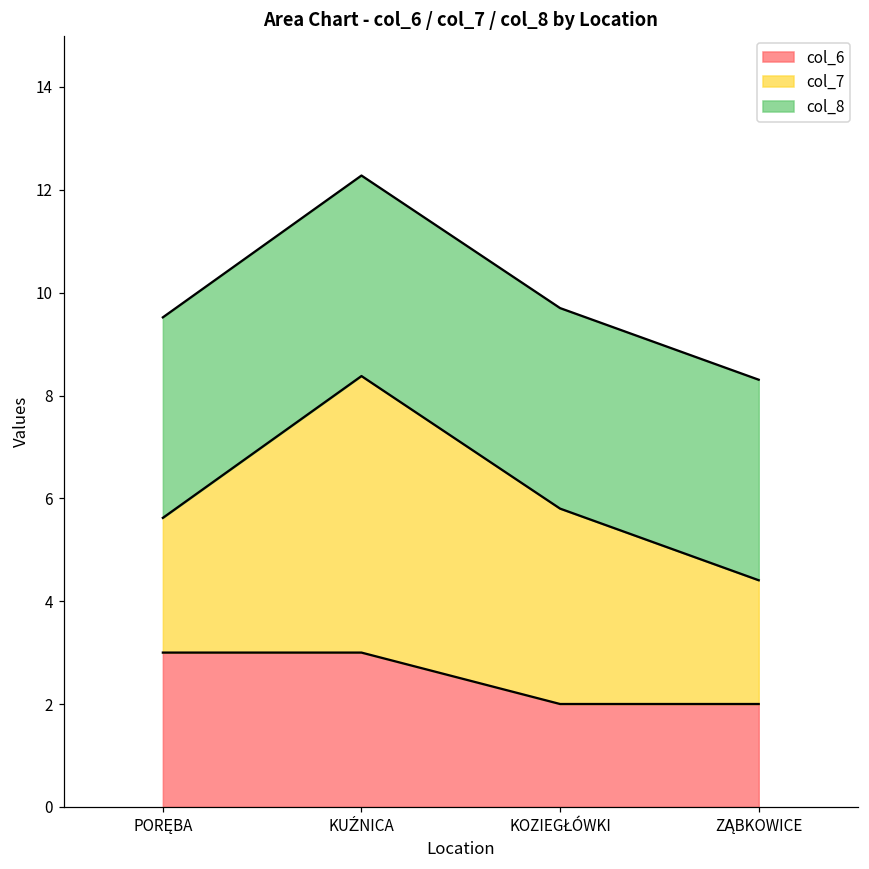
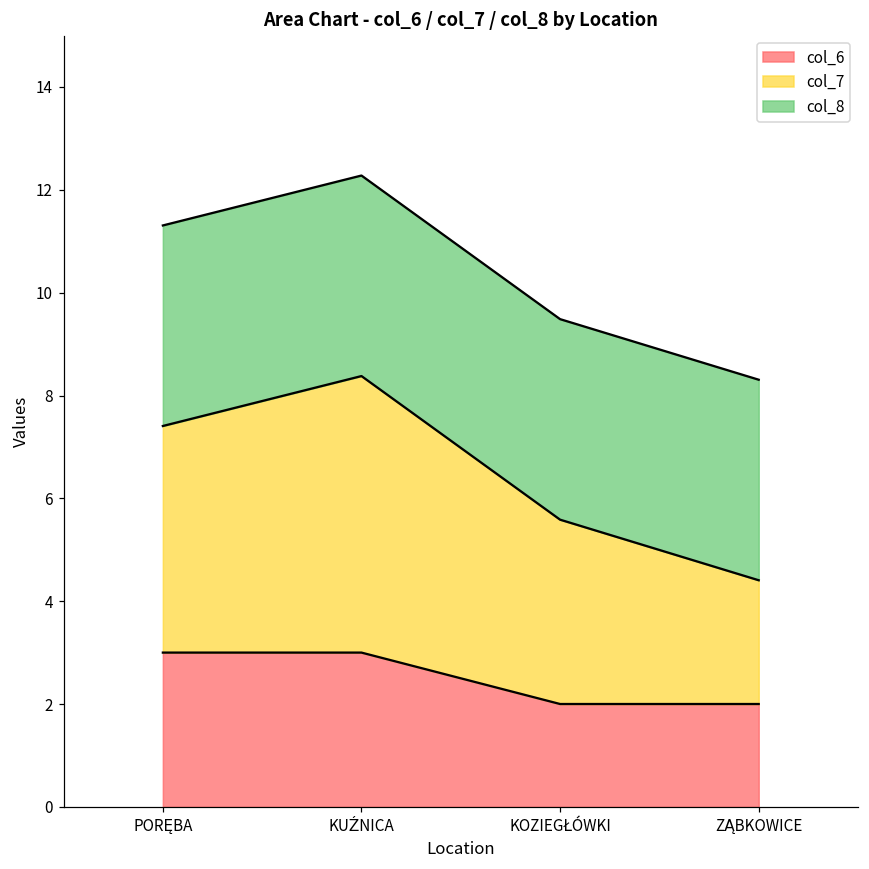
  {
    "col_6": {
      "PORĘBA": 3.0,
      "KUŹNICA": 3.0,
      "KOZIEGŁÓWKI": 2.0,
      "ZĄBKOWICE": 2.0
    },
    "col_7": {
-     "PORĘBA": 2.6,
+     "PORĘBA": 4.4,
      "KUŹNICA": 5.4,
-     "KOZIEGŁÓWKI": 3.8,
+     "KOZIEGŁÓWKI": 3.6,
      "ZĄBKOWICE": 2.4
    },
    "col_8": {
      "PORĘBA": 3.9,
      "KUŹNICA": 3.9,
      "KOZIEGŁÓWKI": 3.9,
      "ZĄBKOWICE": 3.9
    }
  }
